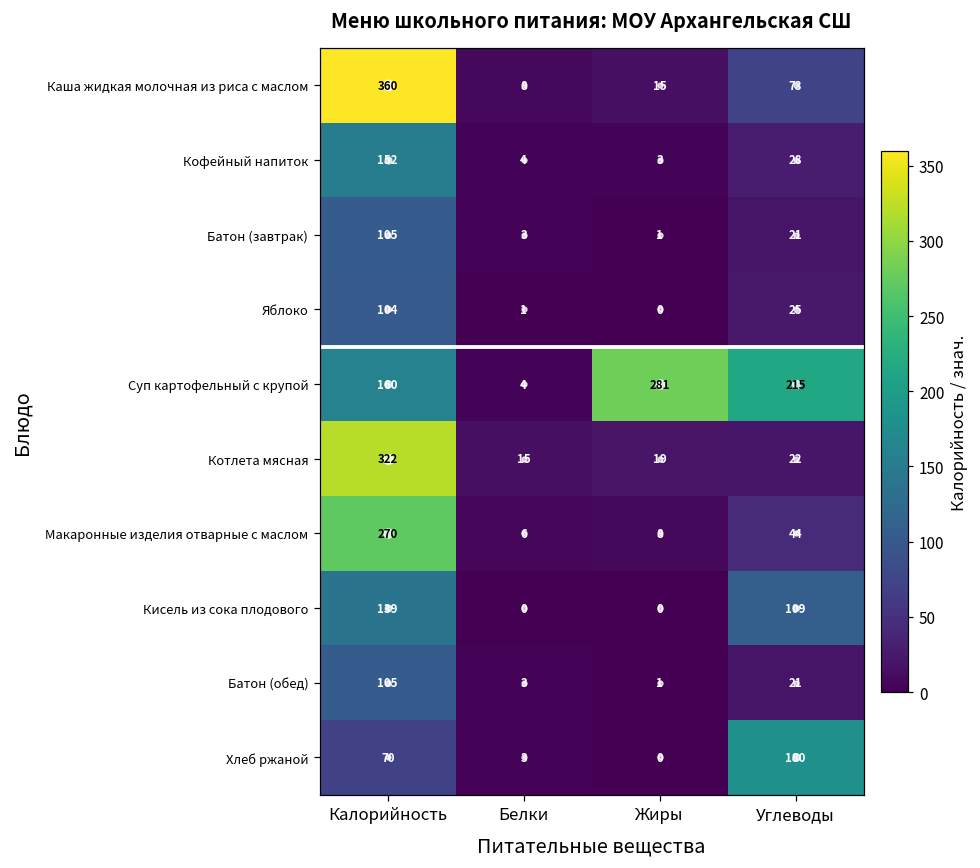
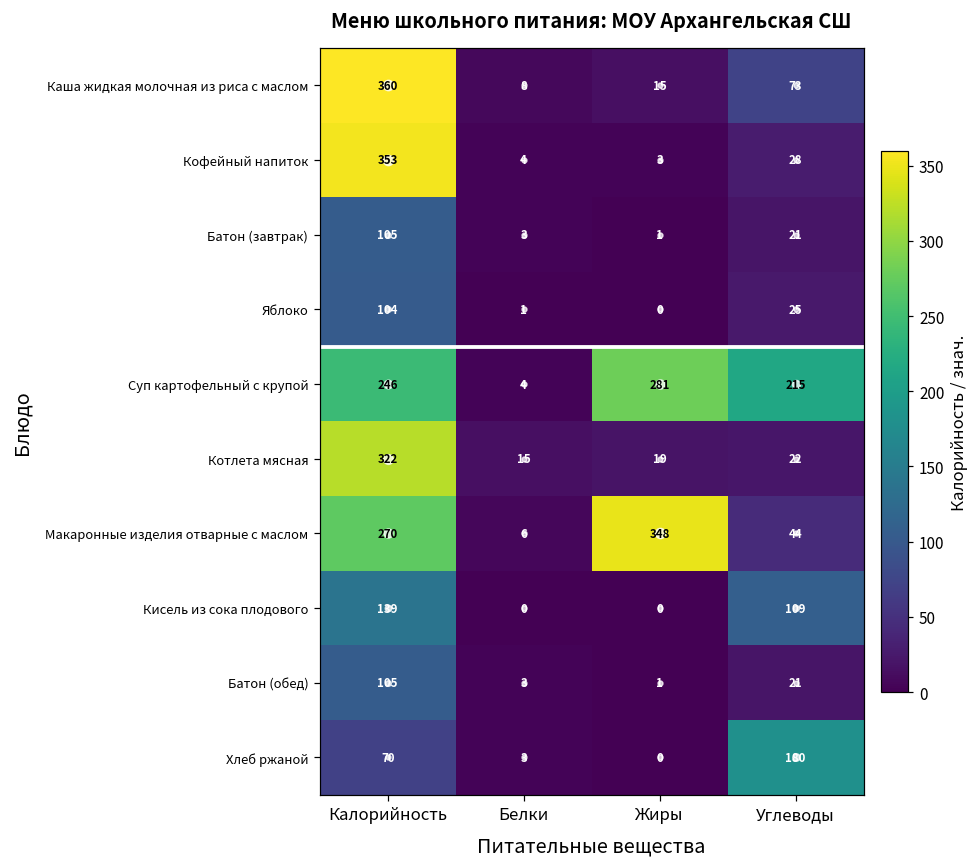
  {
    "Кофейный напиток": {
-     "Калорийность": 152
+     "Калорийность": 353
    },
    "Суп картофельный с крупой": {
-     "Калорийность": 160
+     "Калорийность": 246
    },
    "Макаронные изделия отварные с маслом": {
-     "Жиры": 8
+     "Жиры": 348
    }
  }
